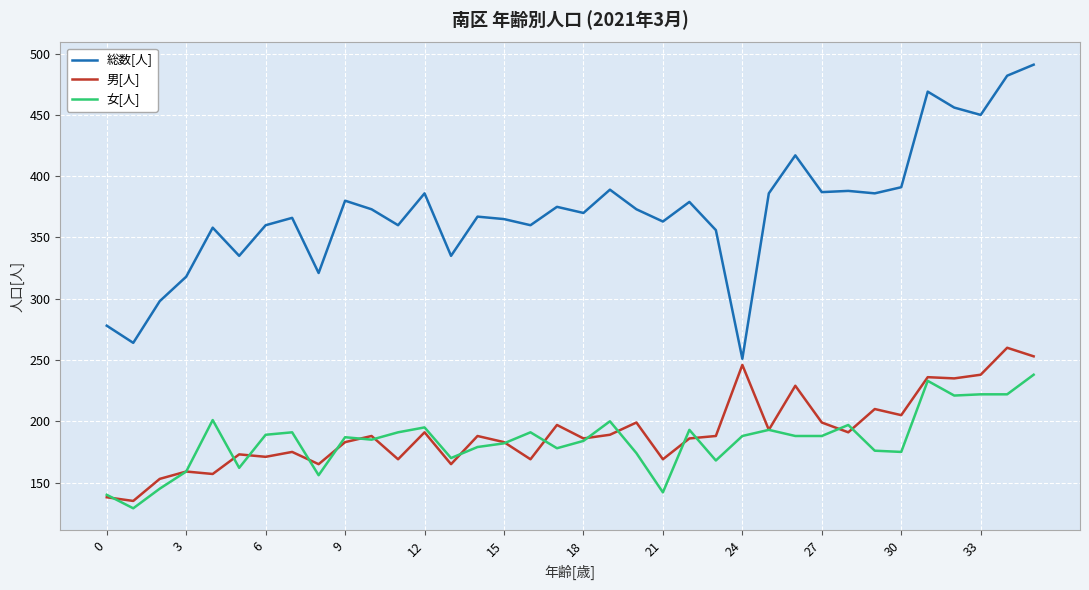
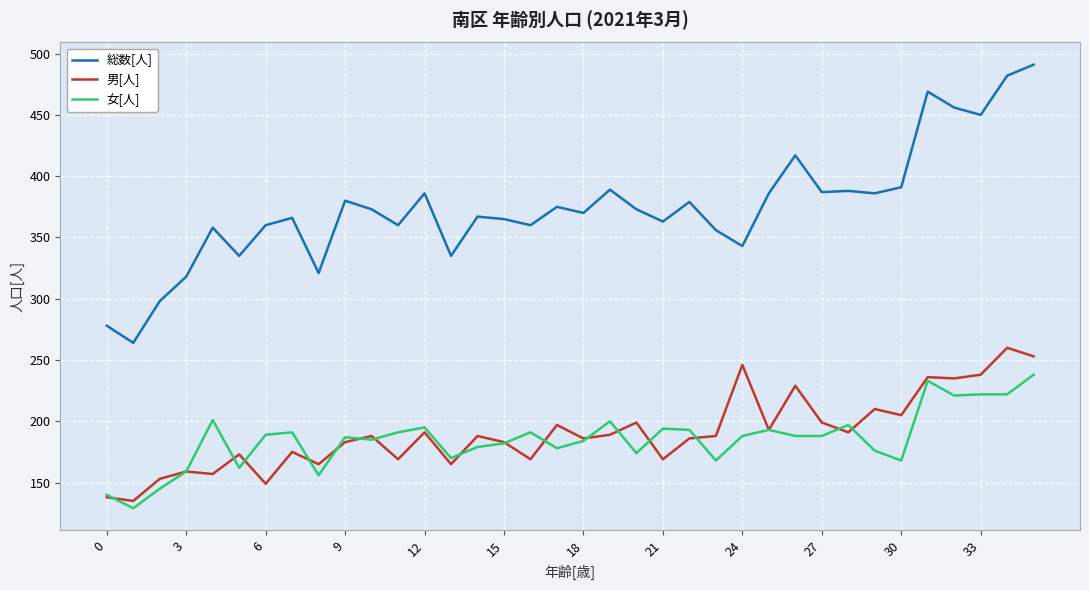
  {
    "総数[人]": {
      "0": 278,
      "3": 318,
      "6": 360,
      "9": 380,
      "12": 386,
      "15": 365,
      "18": 370,
      "21": 363,
-     "24": 251,
+     "24": 343,
      "27": 387,
      "30": 391,
      "33": 450
    },
    "男[人]": {
-     "6": 171,
+     "6": 149,
      "9": 183,
      "12": 191,
      "21": 169,
      "24": 246,
      "27": 199,
      "30": 205,
      "33": 238
    },
    "女[人]": {
      "6": 189,
      "9": 187,
      "12": 195,
-     "21": 142,
+     "21": 194,
      "24": 188,
      "27": 188,
-     "30": 175,
+     "30": 168,
      "33": 222
    }
  }
